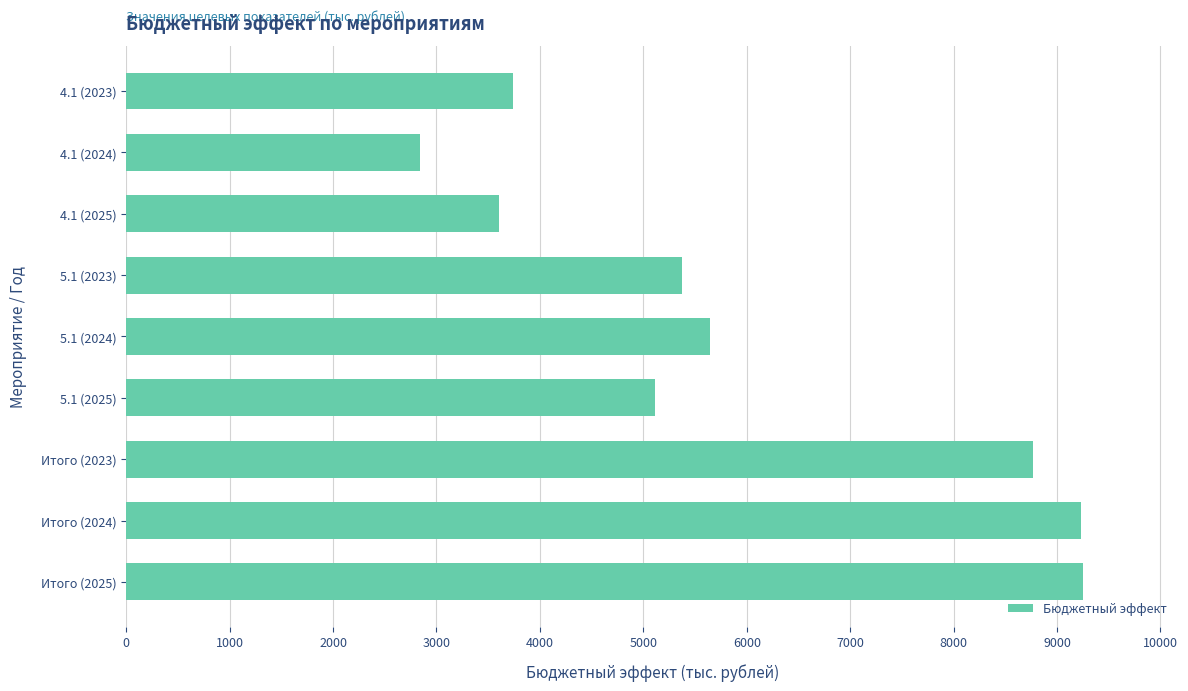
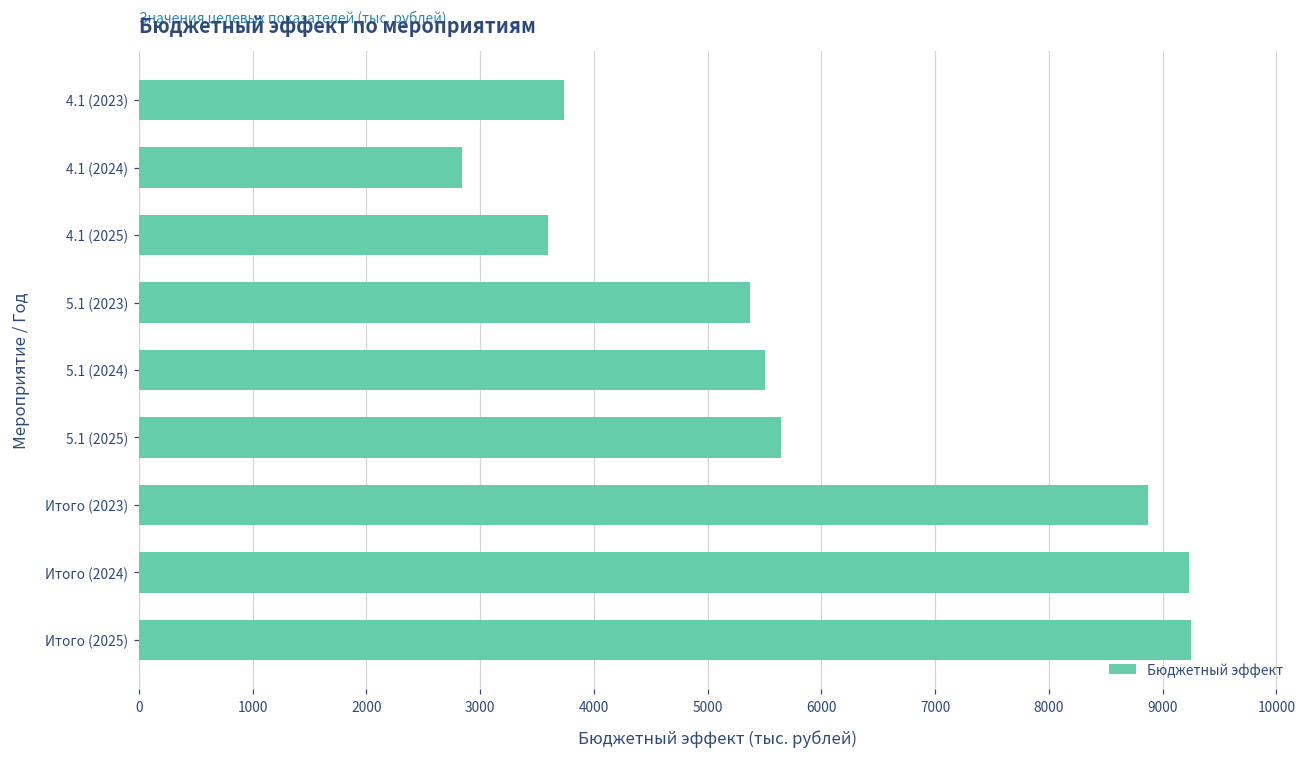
  {
    "4.1 (2023)": 3740,
    "4.1 (2024)": 2840,
    "4.1 (2025)": 3600,
    "5.1 (2023)": 5370,
-   "5.1 (2024)": 5650,
-   "5.1 (2025)": 5110,
-   "Итого (2023)": 8770,
+   "5.1 (2024)": 5510,
+   "5.1 (2025)": 5650,
+   "Итого (2023)": 8870,
    "Итого (2024)": 9230,
    "Итого (2025)": 9250
  }
